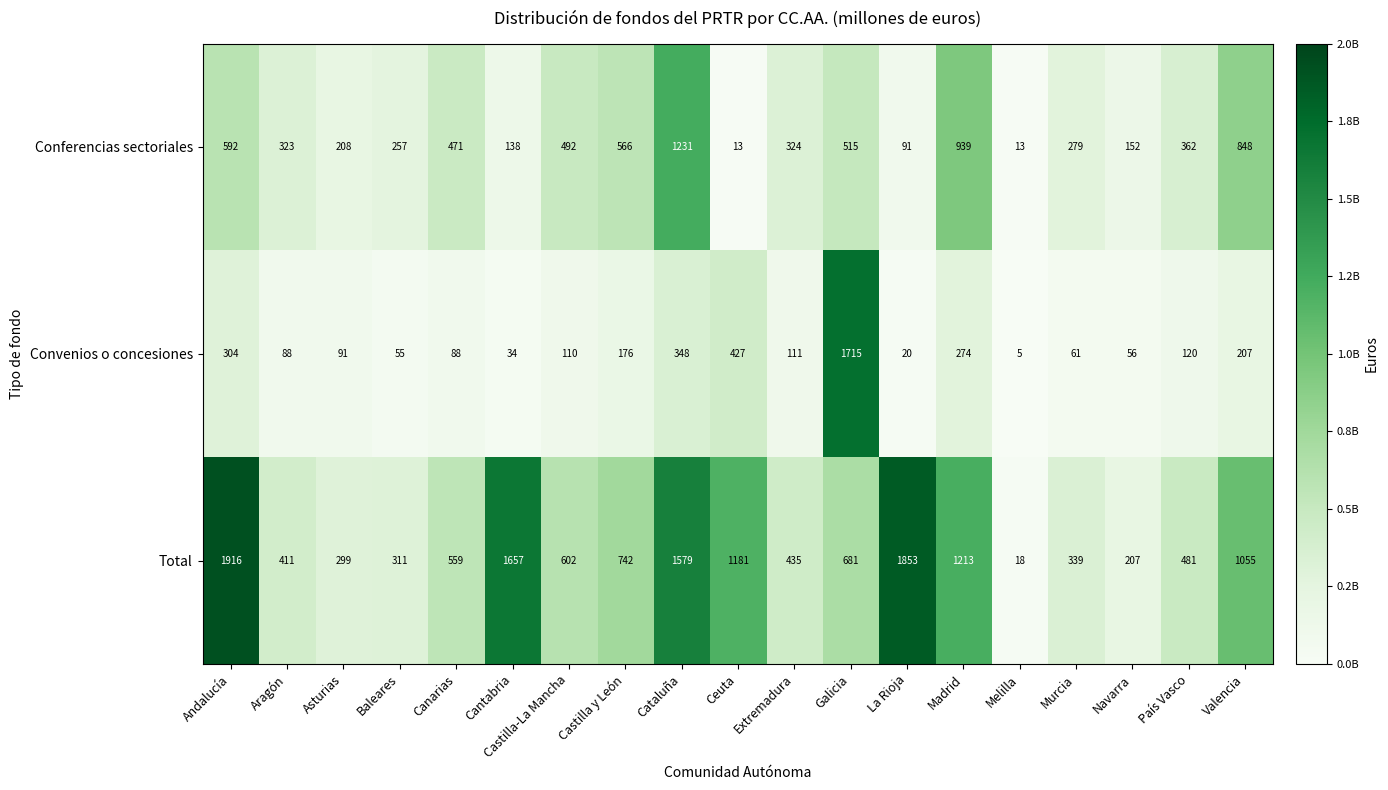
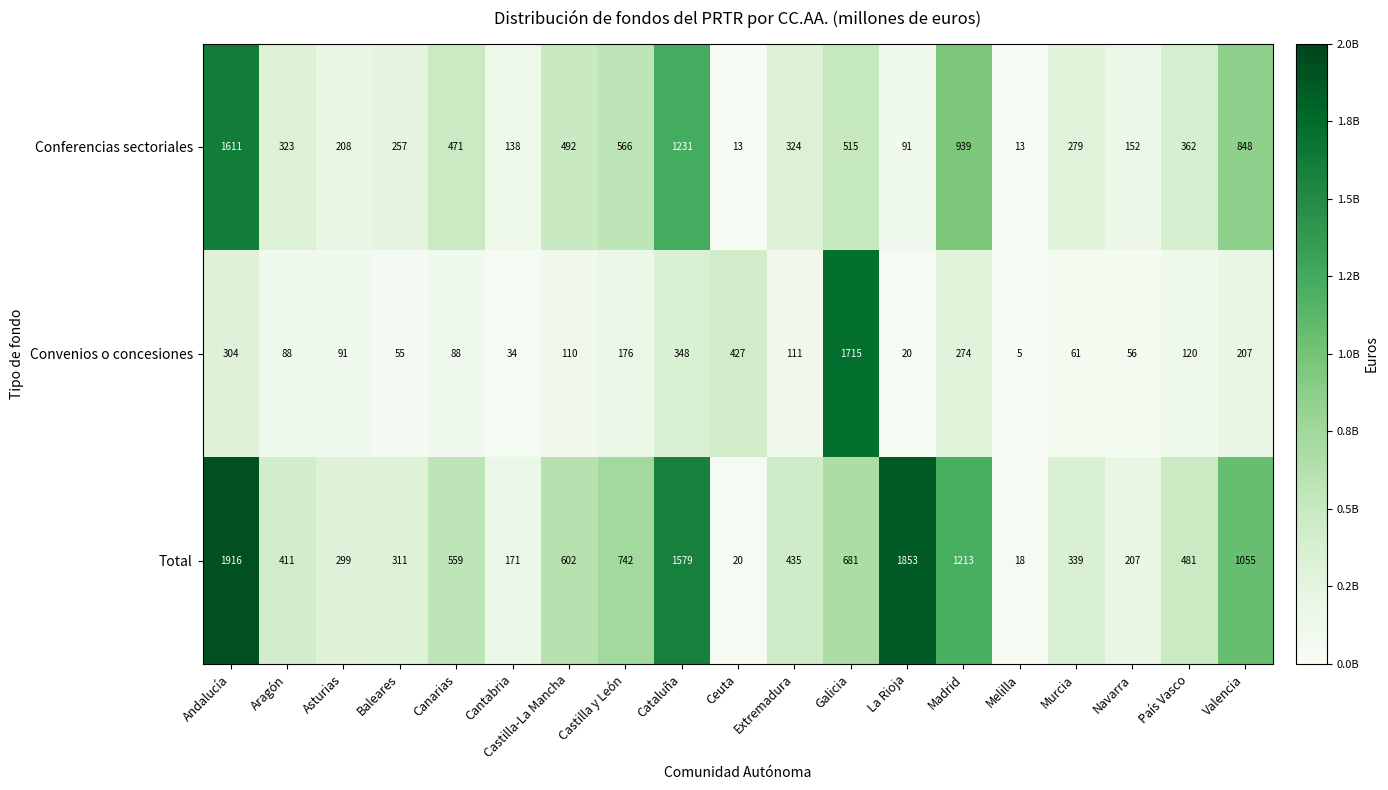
  {
    "Conferencias sectoriales": {
-     "Andalucía": 592,
+     "Andalucía": 1611,
      "Aragón": 323,
      "Asturias": 208,
      "Baleares": 257,
      "Canarias": 471,
      "Cantabria": 138,
      "Castilla-La Mancha": 492,
      "Castilla y León": 566,
      "Cataluña": 1231,
      "Ceuta": 13,
      "Extremadura": 324,
      "Galicia": 515,
      "La Rioja": 91,
      "Madrid": 939,
      "Melilla": 13,
      "Murcia": 279,
      "Navarra": 152,
      "País Vasco": 362,
      "Valencia": 848
    },
    "Convenios o concesiones": {
      "Andalucía": 304,
      "Aragón": 88,
      "Asturias": 91,
      "Baleares": 55,
      "Canarias": 88,
      "Cantabria": 34,
      "Castilla-La Mancha": 110,
      "Castilla y León": 176,
      "Cataluña": 348,
      "Ceuta": 427,
      "Extremadura": 111,
      "Galicia": 1715,
      "La Rioja": 20,
      "Madrid": 274,
      "Melilla": 5,
      "Murcia": 61,
      "Navarra": 56,
      "País Vasco": 120,
      "Valencia": 207
    },
    "Total": {
      "Andalucía": 1916,
      "Aragón": 411,
      "Asturias": 299,
      "Baleares": 311,
      "Canarias": 559,
-     "Cantabria": 1657,
+     "Cantabria": 171,
      "Castilla-La Mancha": 602,
      "Castilla y León": 742,
      "Cataluña": 1579,
-     "Ceuta": 1181,
+     "Ceuta": 20,
      "Extremadura": 435,
      "Galicia": 681,
      "La Rioja": 1853,
      "Madrid": 1213,
      "Melilla": 18,
      "Murcia": 339,
      "Navarra": 207,
      "País Vasco": 481,
      "Valencia": 1055
    }
  }
